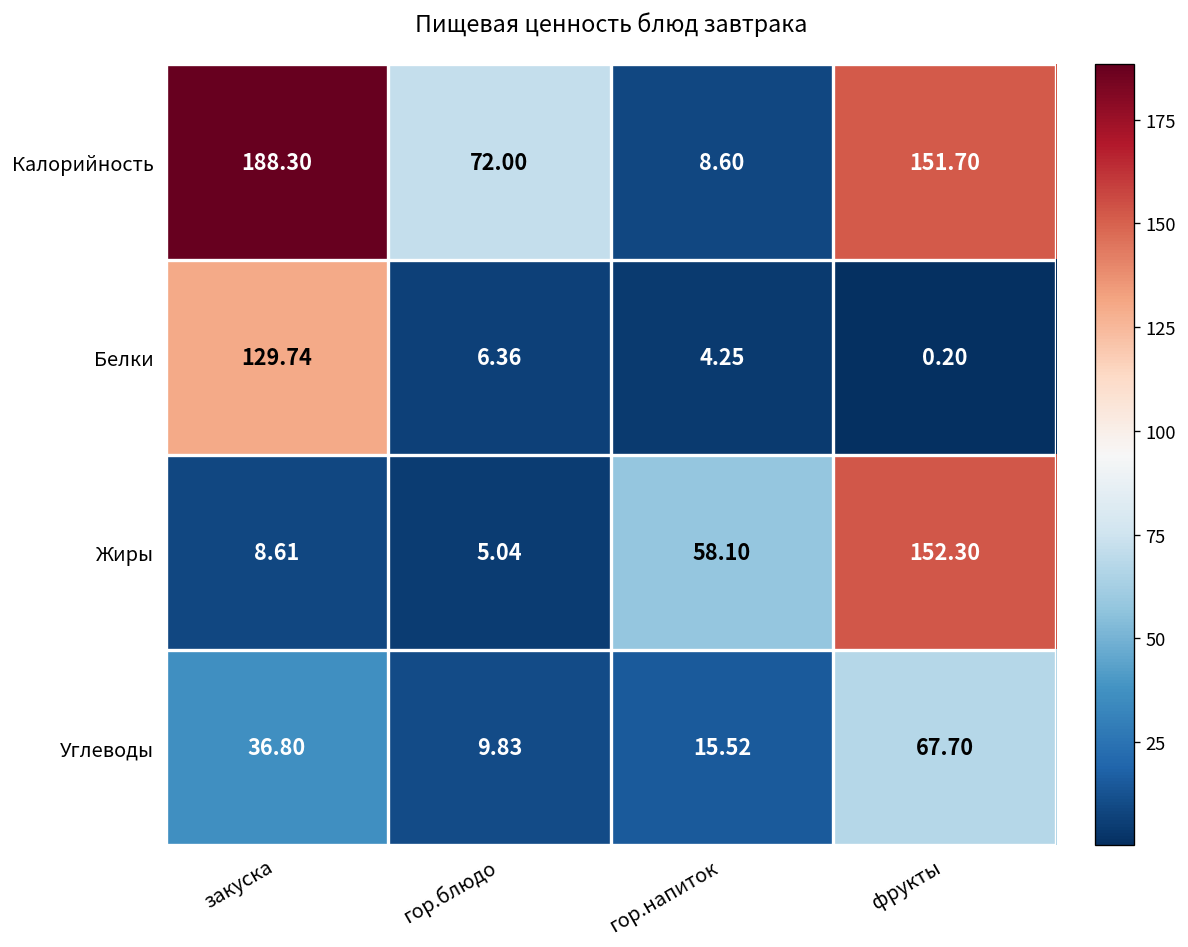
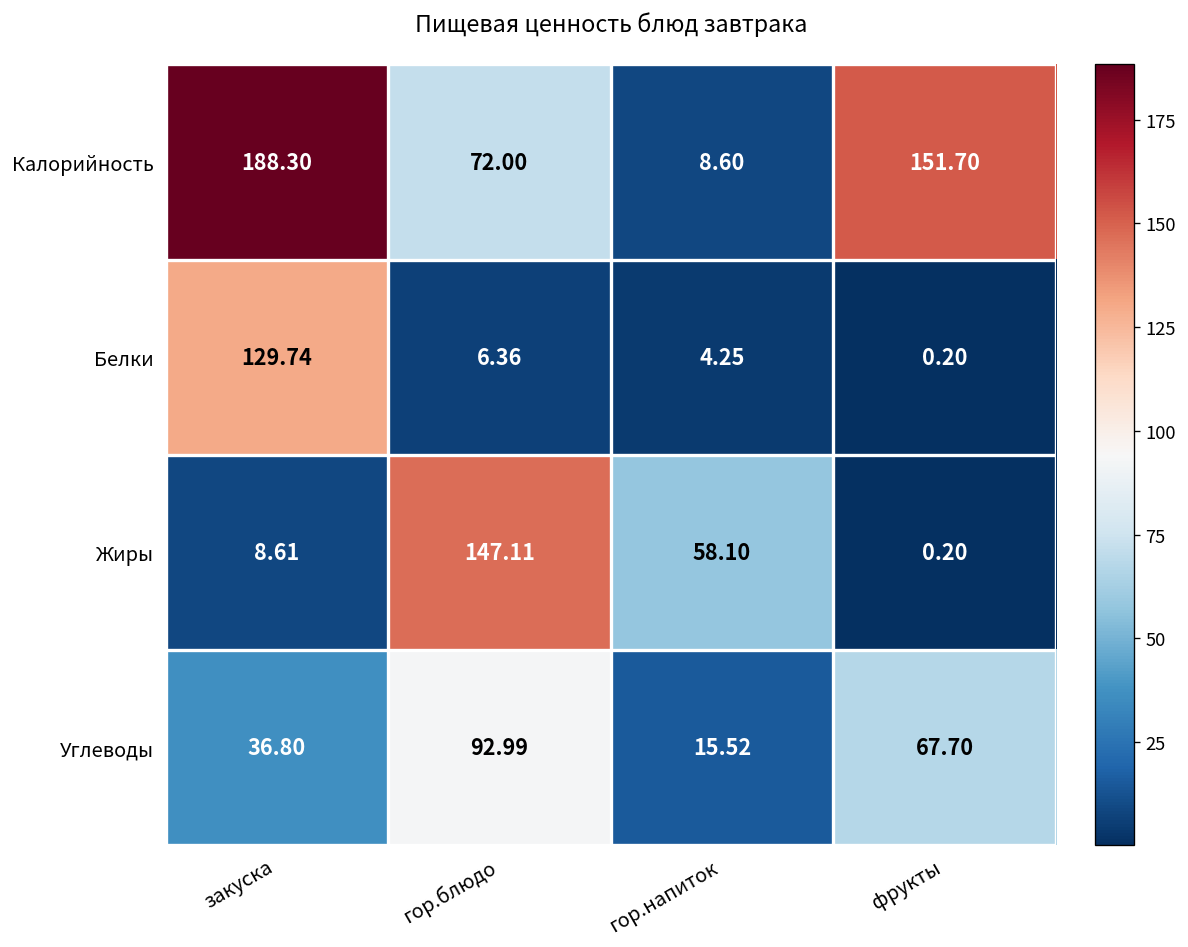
  {
    "Калорийность": {
      "закуска": 188.30,
      "гор.блюдо": 72.00,
      "гор.напиток": 8.60,
      "фрукты": 151.70
    },
    "Белки": {
      "закуска": 129.74,
      "гор.блюдо": 6.36,
      "гор.напиток": 4.25,
      "фрукты": 0.20
    },
    "Жиры": {
      "закуска": 8.61,
-     "гор.блюдо": 5.04,
+     "гор.блюдо": 147.11,
      "гор.напиток": 58.10,
-     "фрукты": 152.30
+     "фрукты": 0.20
    },
    "Углеводы": {
      "закуска": 36.80,
-     "гор.блюдо": 9.83,
+     "гор.блюдо": 92.99,
      "гор.напиток": 15.52,
      "фрукты": 67.70
    }
  }
